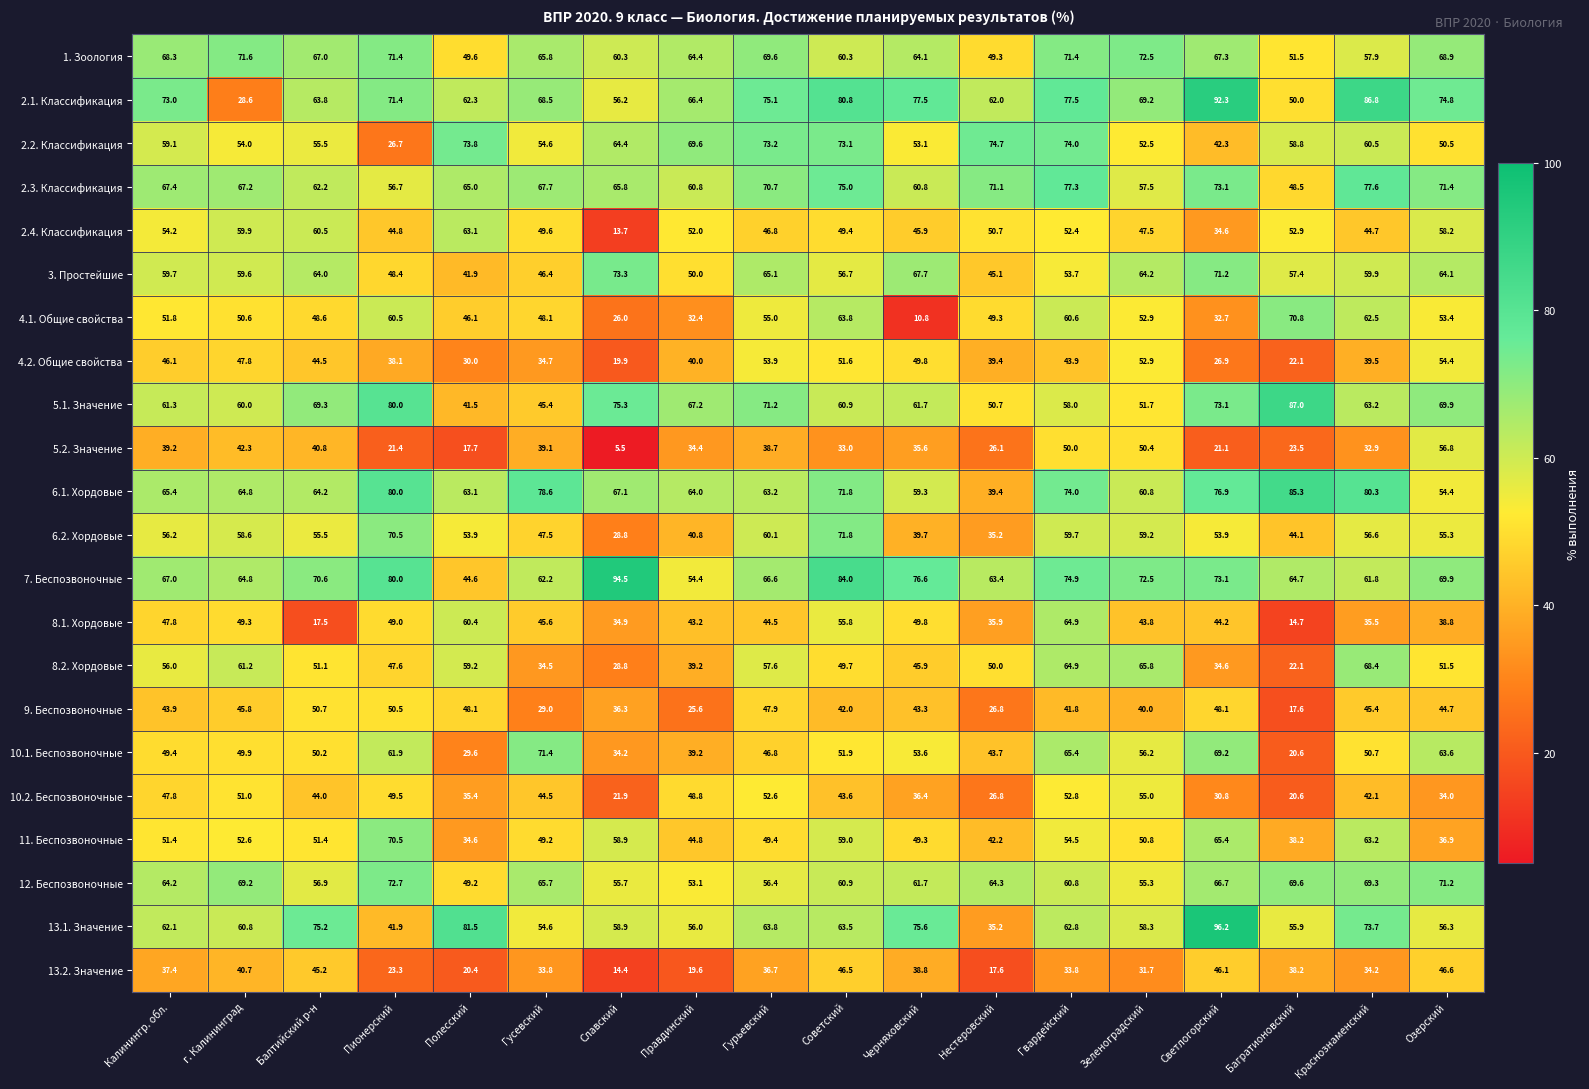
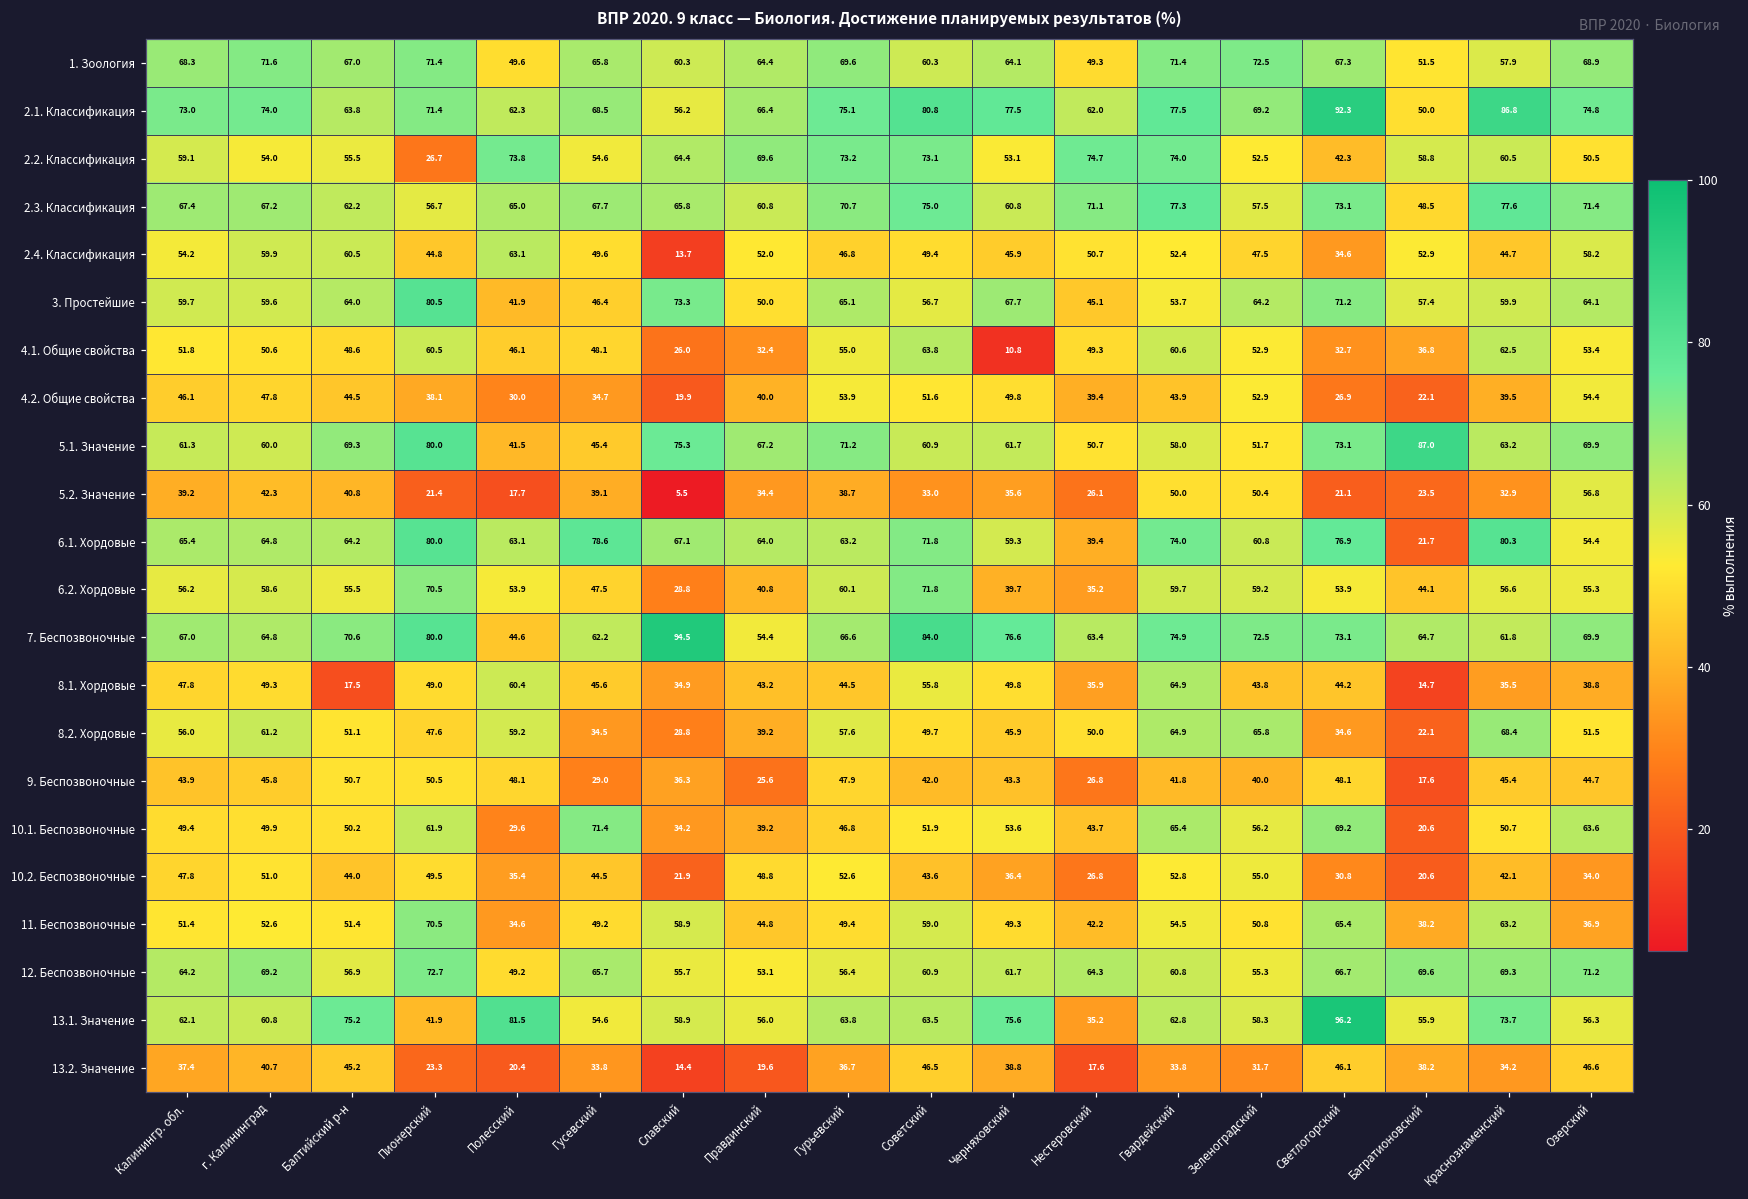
  {
    "2.1. Классификация": {
      "Калинингр. обл.": 73.0,
-     "г. Калининград": 28.6,
+     "г. Калининград": 74.0,
      "Балтийский р-н": 63.8,
      "Пионерский": 71.4,
      "Полесский": 62.3,
      "Гусевский": 68.5,
      "Славский": 56.2,
      "Правдинский": 66.4,
      "Гурьевский": 75.1,
      "Советский": 80.8,
      "Черняховский": 77.5,
      "Нестеровский": 62.0,
      "Гвардейский": 77.5,
      "Зеленоградский": 69.2,
      "Светлогорский": 92.3,
      "Багратионовский": 50.0,
      "Краснознаменский": 86.8,
      "Озерский": 74.8
    },
    "3. Простейшие": {
      "Калинингр. обл.": 59.7,
      "г. Калининград": 59.6,
      "Балтийский р-н": 64.0,
-     "Пионерский": 48.4,
+     "Пионерский": 80.5,
      "Полесский": 41.9,
      "Гусевский": 46.4,
      "Славский": 73.3,
      "Правдинский": 50.0,
      "Гурьевский": 65.1,
      "Советский": 56.7,
      "Черняховский": 67.7,
      "Нестеровский": 45.1,
      "Гвардейский": 53.7,
      "Зеленоградский": 64.2,
      "Светлогорский": 71.2,
      "Багратионовский": 57.4,
      "Краснознаменский": 59.9,
      "Озерский": 64.1
    },
    "4.1. Общие свойства": {
      "Калинингр. обл.": 51.8,
      "г. Калининград": 50.6,
      "Балтийский р-н": 48.6,
      "Пионерский": 60.5,
      "Полесский": 46.1,
      "Гусевский": 48.1,
      "Славский": 26.0,
      "Правдинский": 32.4,
      "Гурьевский": 55.0,
      "Советский": 63.8,
      "Черняховский": 10.8,
      "Нестеровский": 49.3,
      "Гвардейский": 60.6,
      "Зеленоградский": 52.9,
      "Светлогорский": 32.7,
-     "Багратионовский": 70.8,
+     "Багратионовский": 36.8,
      "Краснознаменский": 62.5,
      "Озерский": 53.4
    },
    "6.1. Хордовые": {
      "Калинингр. обл.": 65.4,
      "г. Калининград": 64.8,
      "Балтийский р-н": 64.2,
      "Пионерский": 80.0,
      "Полесский": 63.1,
      "Гусевский": 78.6,
      "Славский": 67.1,
      "Правдинский": 64.0,
      "Гурьевский": 63.2,
      "Советский": 71.8,
      "Черняховский": 59.3,
      "Нестеровский": 39.4,
      "Гвардейский": 74.0,
      "Зеленоградский": 60.8,
      "Светлогорский": 76.9,
-     "Багратионовский": 85.3,
+     "Багратионовский": 21.7,
      "Краснознаменский": 80.3,
      "Озерский": 54.4
    }
  }
